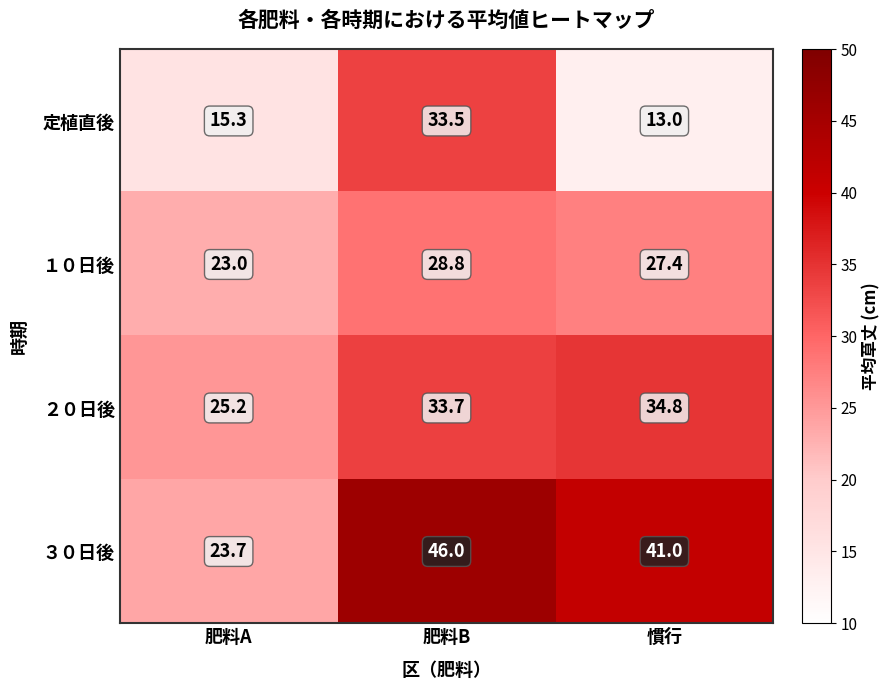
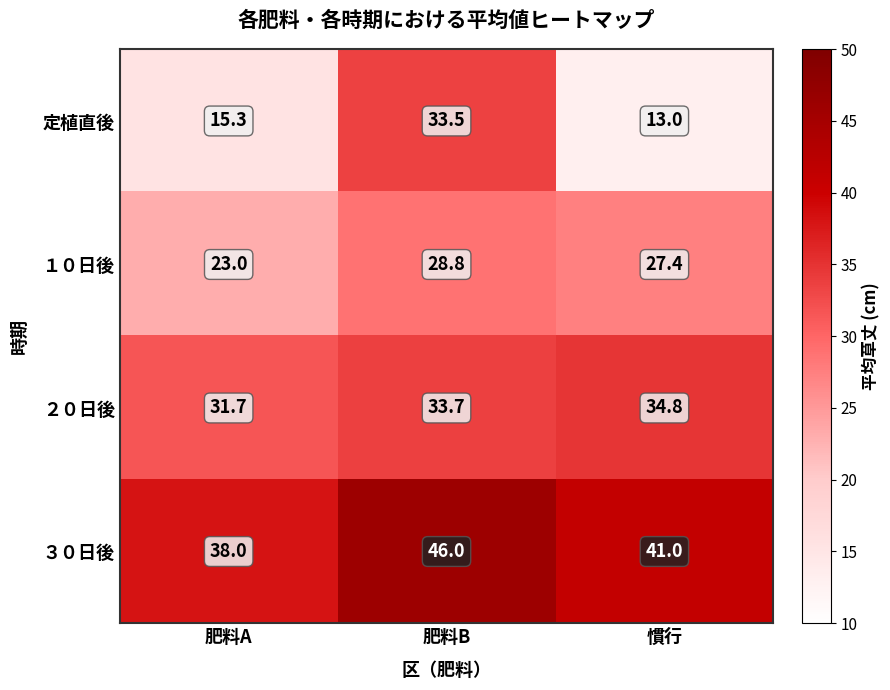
  {
    "２０日後": {
-     "肥料A": 25.2
+     "肥料A": 31.7
    },
    "３０日後": {
-     "肥料A": 23.7
+     "肥料A": 38.0
    }
  }
